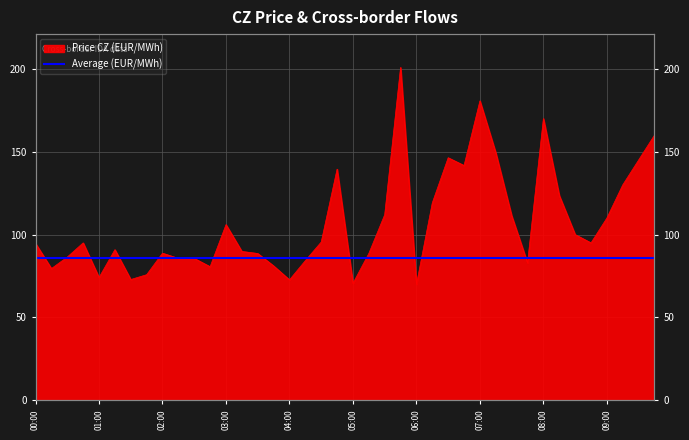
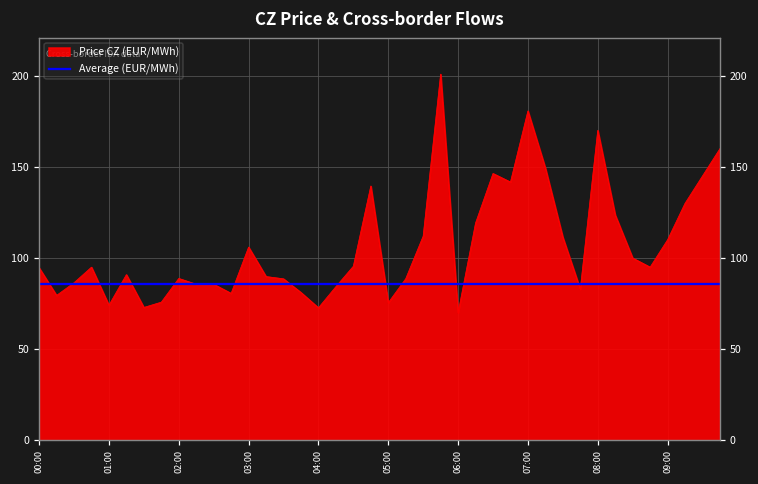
  {
    "Price CZ (EUR/MWh)": {
      "00:00": 95,
      "01:00": 74,
      "02:00": 89,
      "03:00": 106,
      "04:00": 73,
-     "05:00": 71,
+     "05:00": 76,
      "06:00": 70,
      "07:00": 181,
      "08:00": 170,
      "09:00": 110
    },
    "Average (EUR/MWh)": {
      "00:00": 86,
      "01:00": 86,
      "02:00": 86,
      "03:00": 86,
      "04:00": 86,
      "05:00": 86,
      "06:00": 86,
      "07:00": 86,
      "08:00": 86,
      "09:00": 86
    }
  }
